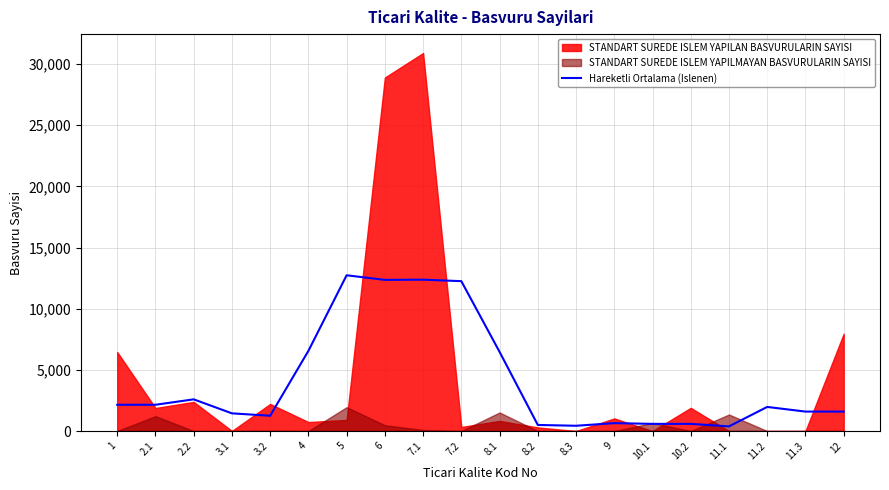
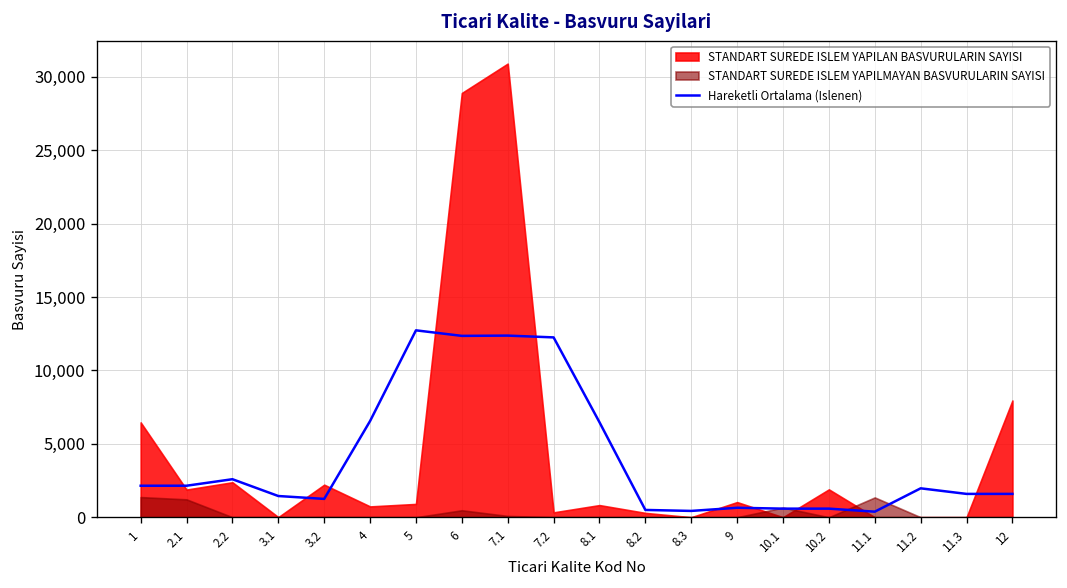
  {
    "Hareketli Ortalama (Islenen)": {
      "1": "2,100",
      "2.1": "2,100",
      "2.2": "2,600",
      "3.1": "1,400",
      "3.2": "1,300",
      "4": "6,600",
      "5": "12,700",
      "6": "12,400",
      "7.1": "12,400",
      "7.2": "12,300",
      "8.1": "6,500",
      "8.3": "400",
      "9": "600",
      "10.2": "600",
      "11.1": "400",
      "11.2": "2,000",
      "11.3": "1,600",
      "12": "1,600"
    },
    "STANDART SUREDE ISLEM YAPILAN BASVURULARIN SAYISI": {
      "1": "6,500",
      "2.1": "1,900",
      "2.2": "2,400",
      "3.2": "2,200",
      "4": "700",
      "5": "900",
      "6": "28,900",
      "7.1": "30,900",
      "7.2": "300",
      "8.1": "800",
      "9": "1,000",
      "10.1": "0",
      "10.2": "1,900",
      "11.1": "0",
      "12": "8,000"
    },
    "STANDART SUREDE ISLEM YAPILMAYAN BASVURULARIN SAYISI": {
-     "1": "0",
+     "1": "1,400",
      "2.1": "1,200",
      "4": "0",
-     "5": "2,000",
+     "5": "0",
      "6": "500",
-     "8.1": "1,500",
+     "8.1": "0",
      "8.2": "0",
      "9": "0",
      "10.2": "0",
      "11.1": "1,400"
    }
  }
